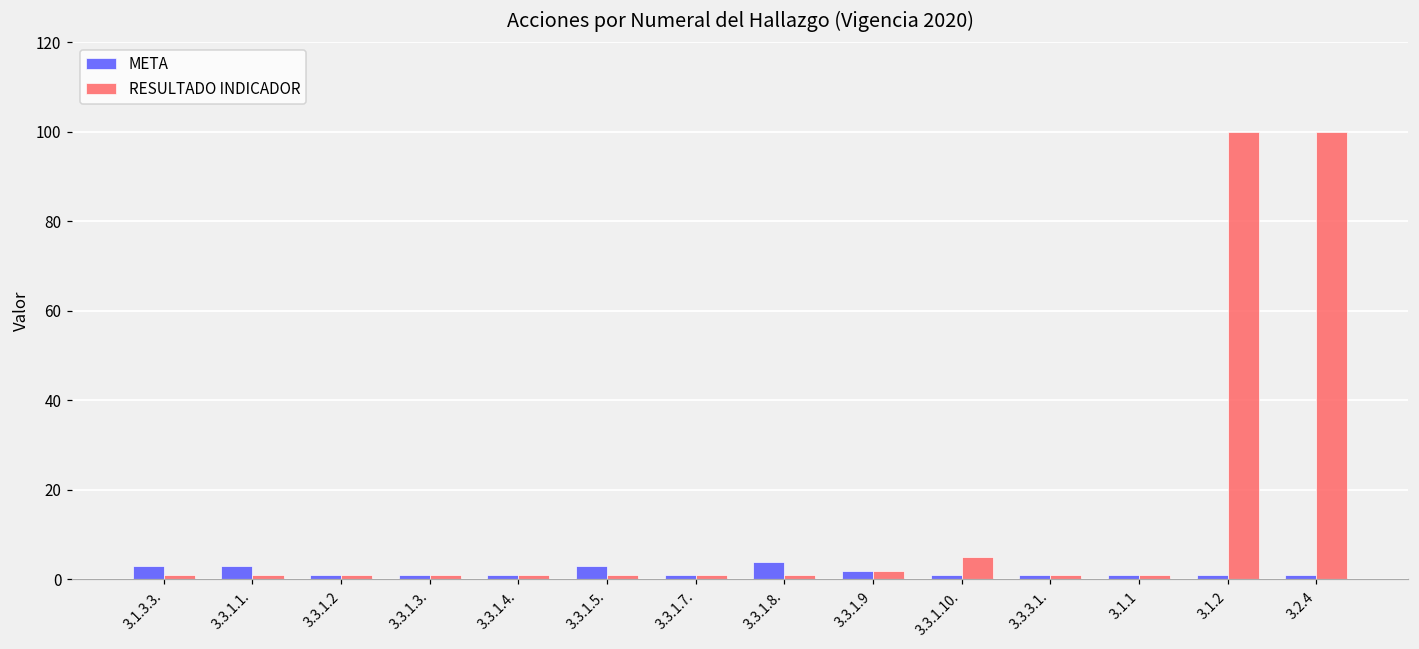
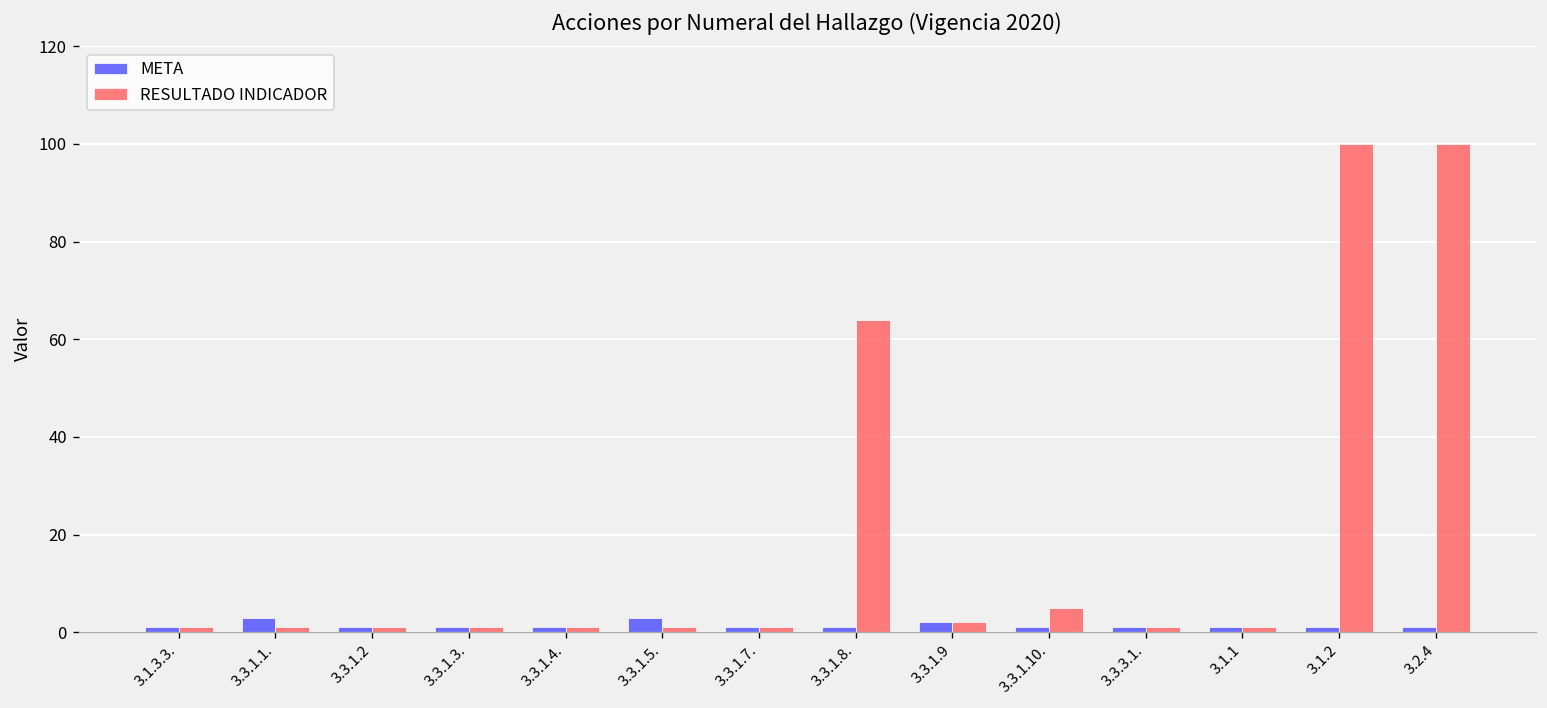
  {
    "META": {
-     "3.1.3.3.": 3,
+     "3.1.3.3.": 1,
      "3.3.1.1.": 3,
      "3.3.1.2": 1,
      "3.3.1.3.": 1,
      "3.3.1.4.": 1,
      "3.3.1.5.": 3,
      "3.3.1.7.": 1,
-     "3.3.1.8.": 4,
+     "3.3.1.8.": 1,
      "3.3.1.9": 2,
      "3.3.1.10.": 1,
      "3.3.3.1.": 1,
      "3.1.1": 1,
      "3.1.2": 1,
      "3.2.4": 1
    },
    "RESULTADO INDICADOR": {
      "3.1.3.3.": 1,
      "3.3.1.1.": 1,
      "3.3.1.2": 1,
      "3.3.1.3.": 1,
      "3.3.1.4.": 1,
      "3.3.1.5.": 1,
      "3.3.1.7.": 1,
-     "3.3.1.8.": 1,
+     "3.3.1.8.": 64,
      "3.3.1.9": 2,
      "3.3.1.10.": 5,
      "3.3.3.1.": 1,
      "3.1.1": 1,
      "3.1.2": 100,
      "3.2.4": 100
    }
  }
